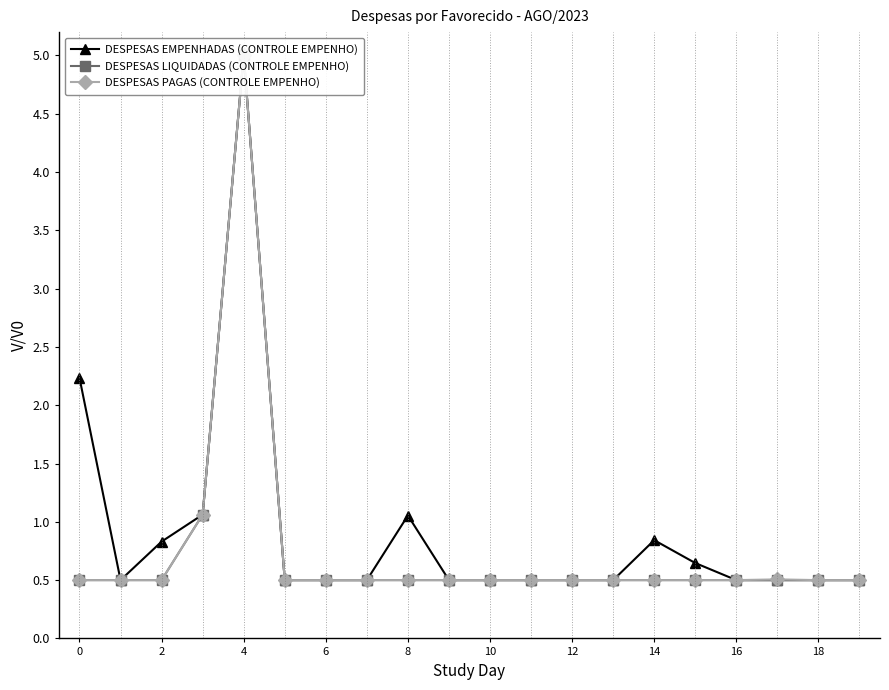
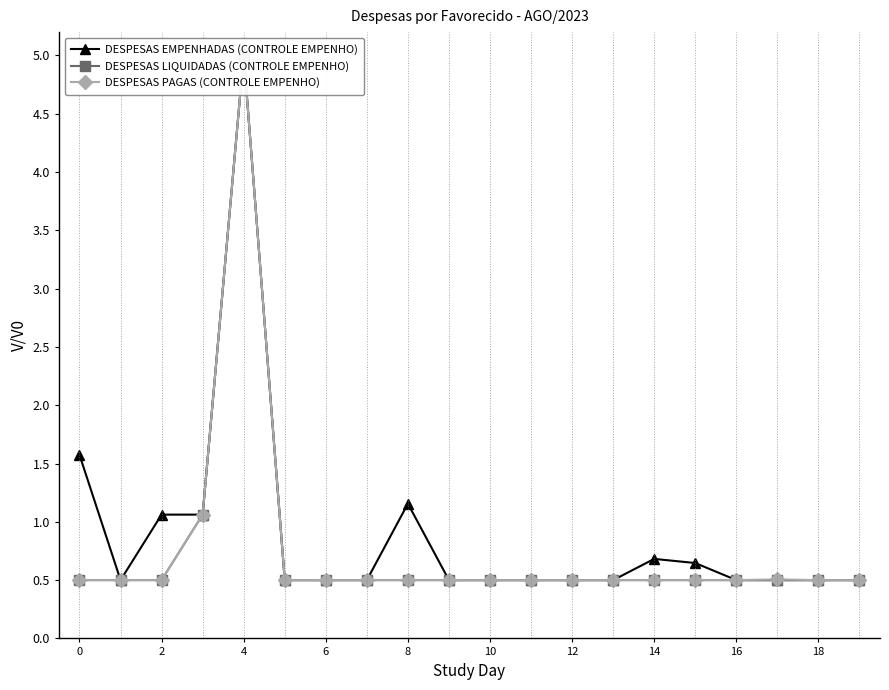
  {
    "DESPESAS EMPENHADAS (CONTROLE EMPENHO)": {
-     "0": 2.23,
-     "2": 0.83,
-     "8": 1.05,
-     "14": 0.84
+     "0": 1.57,
+     "2": 1.06,
+     "8": 1.16,
+     "14": 0.68
    }
  }
